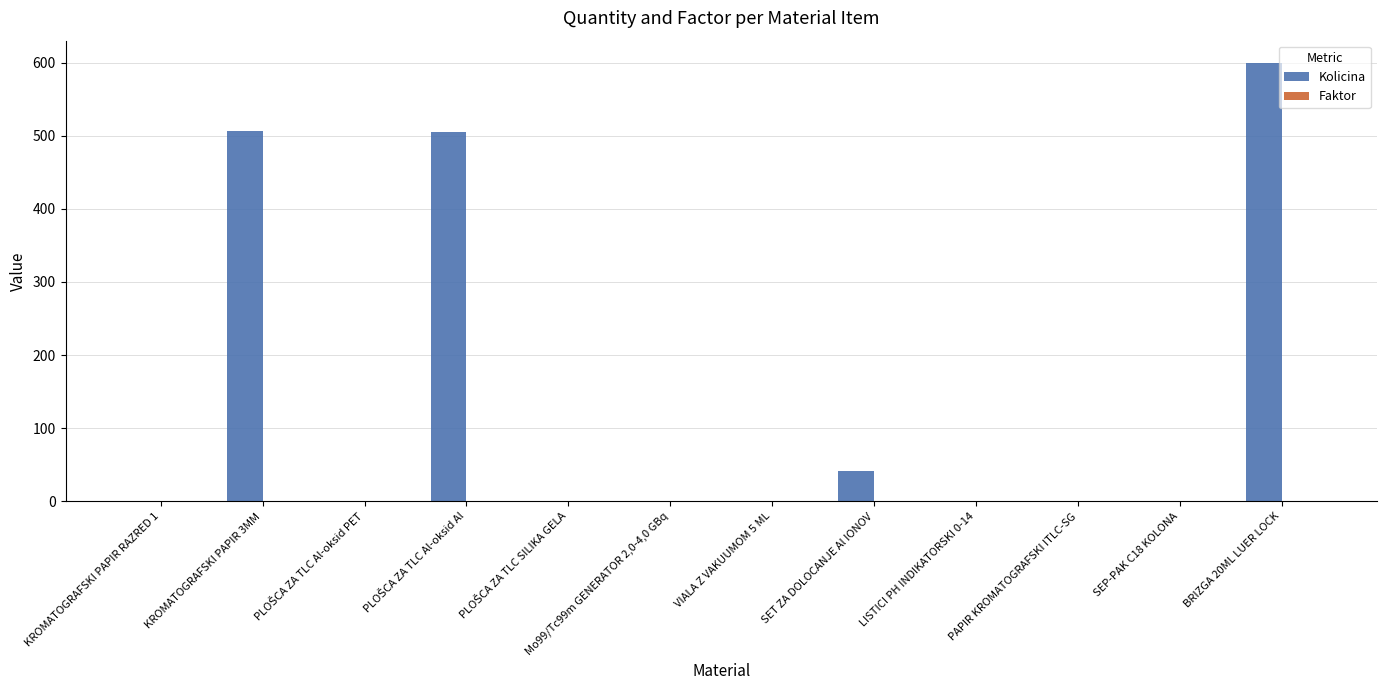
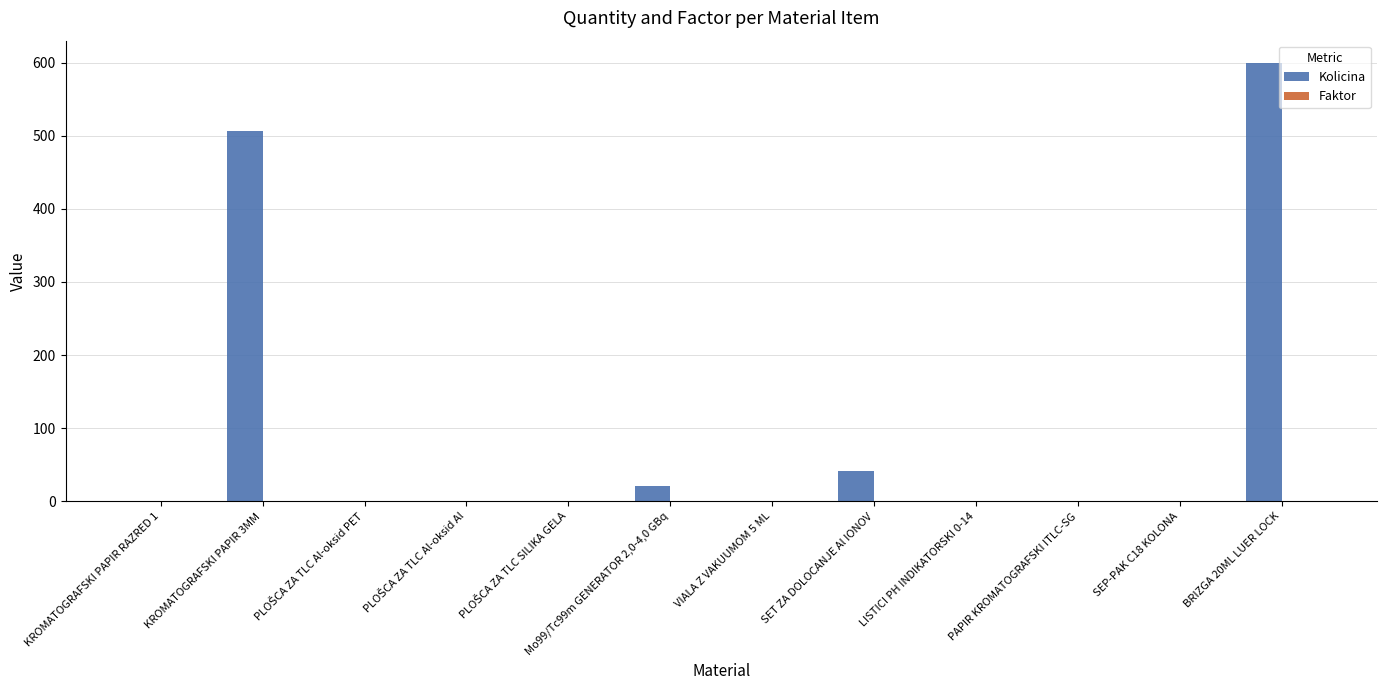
  {
    "Kolicina": {
      "KROMATOGRAFSKI PAPIR 3MM": 510,
-     "PLOŠCA ZA TLC Al-oksid Al": 510,
-     "Mo99/Tc99m GENERATOR 2,0-4,0 GBq": 0,
+     "PLOŠCA ZA TLC Al-oksid Al": 0,
+     "Mo99/Tc99m GENERATOR 2,0-4,0 GBq": 20,
      "SET ZA DOLOCANJE Al IONOV": 40,
      "BRIZGA 20ML LUER LOCK": 600
    }
  }
